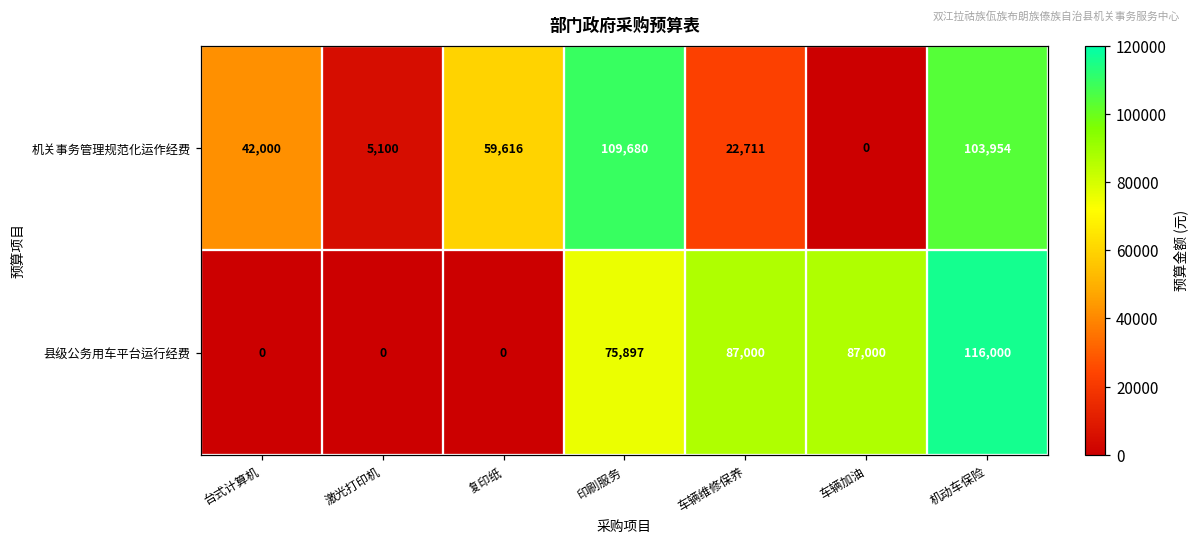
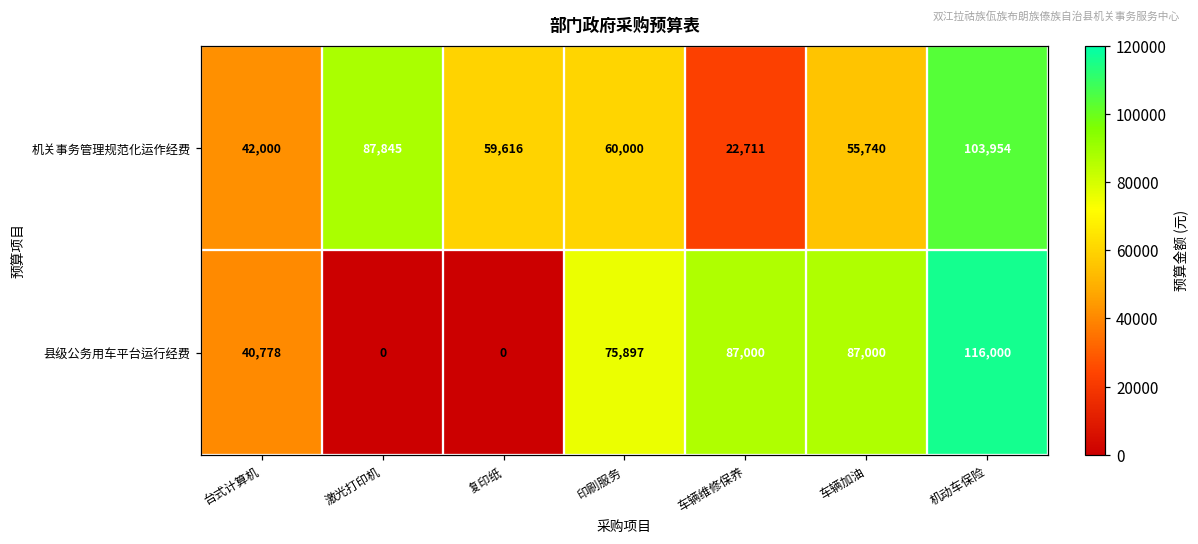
  {
    "机关事务管理规范化运作经费": {
      "台式计算机": "42,000",
-     "激光打印机": "5,100",
+     "激光打印机": "87,845",
      "复印纸": "59,616",
-     "印刷服务": "109,680",
+     "印刷服务": "60,000",
      "车辆维修保养": "22,711",
-     "车辆加油": "0",
+     "车辆加油": "55,740",
      "机动车保险": "103,954"
    },
    "县级公务用车平台运行经费": {
-     "台式计算机": "0",
+     "台式计算机": "40,778",
      "激光打印机": "0",
      "复印纸": "0",
      "印刷服务": "75,897",
      "车辆维修保养": "87,000",
      "车辆加油": "87,000",
      "机动车保险": "116,000"
    }
  }
